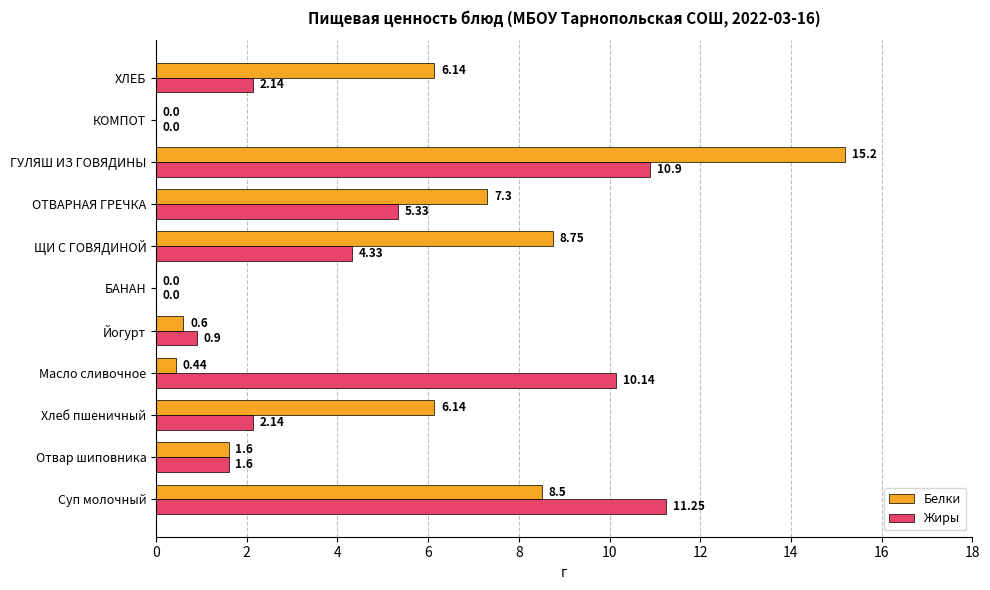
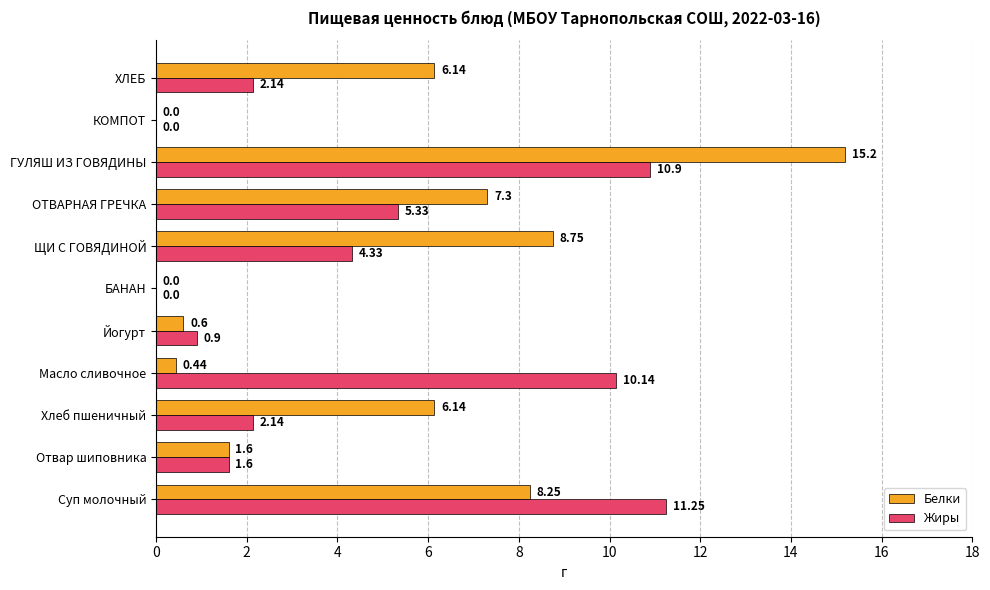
  {
    "Белки": {
      "ХЛЕБ": 6.14,
      "КОМПОТ": 0.0,
      "ГУЛЯШ ИЗ ГОВЯДИНЫ": 15.2,
      "ОТВАРНАЯ ГРЕЧКА": 7.3,
      "ЩИ С ГОВЯДИНОЙ": 8.75,
      "БАНАН": 0.0,
      "Йогурт": 0.6,
      "Масло сливочное": 0.44,
      "Хлеб пшеничный": 6.14,
      "Отвар шиповника": 1.6,
-     "Суп молочный": 8.5
+     "Суп молочный": 8.25
    },
    "Жиры": {
      "ХЛЕБ": 2.14,
      "КОМПОТ": 0.0,
      "ГУЛЯШ ИЗ ГОВЯДИНЫ": 10.9,
      "ОТВАРНАЯ ГРЕЧКА": 5.33,
      "ЩИ С ГОВЯДИНОЙ": 4.33,
      "БАНАН": 0.0,
      "Йогурт": 0.9,
      "Масло сливочное": 10.14,
      "Хлеб пшеничный": 2.14,
      "Отвар шиповника": 1.6,
      "Суп молочный": 11.25
    }
  }
